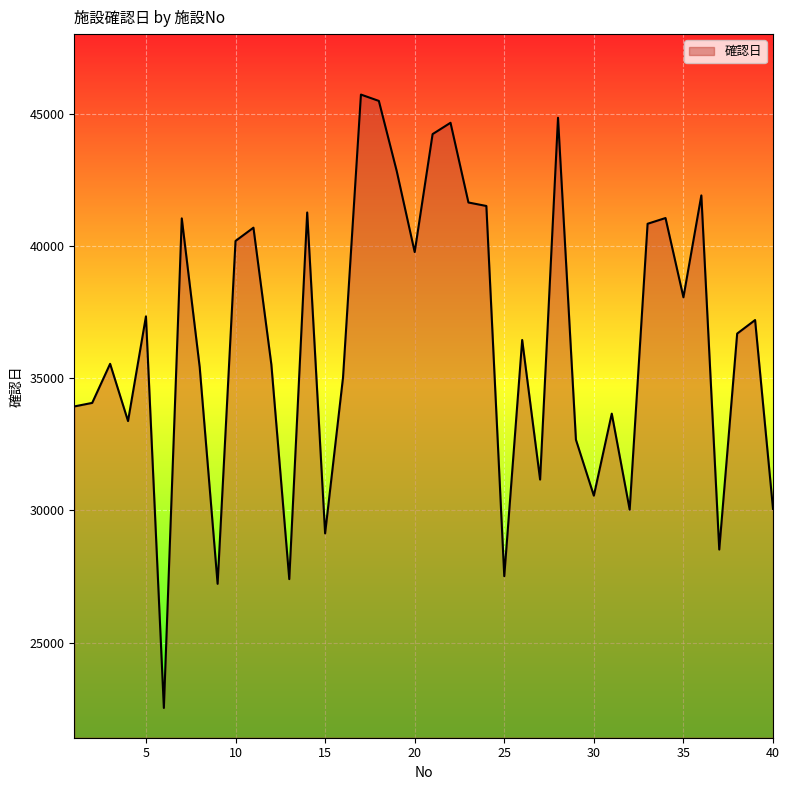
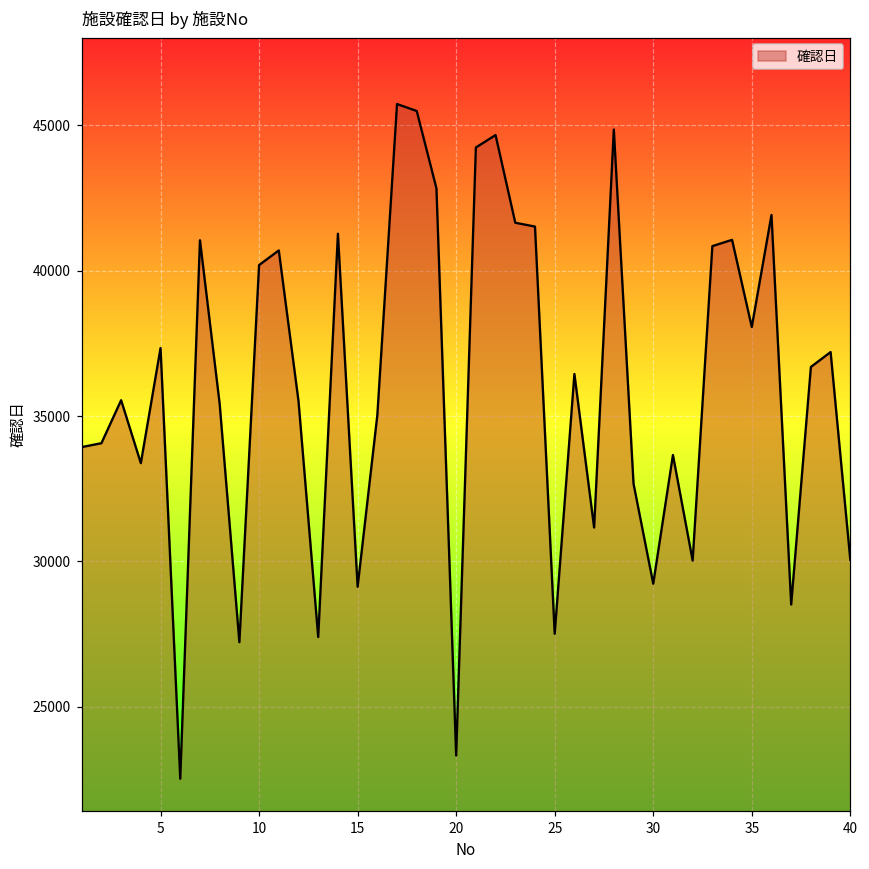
  {
    "5": 37300,
    "10": 40200,
    "15": 29100,
-   "20": 39800,
+   "20": 23300,
    "25": 27500,
-   "30": 30600,
+   "30": 29200,
    "35": 38100,
    "40": 30100
  }
